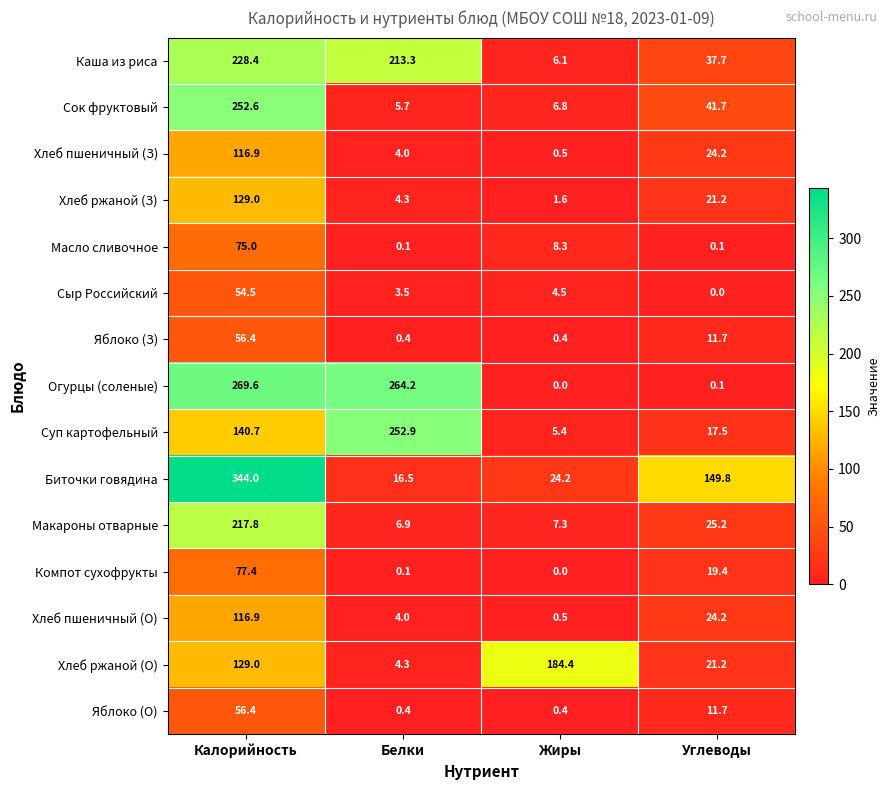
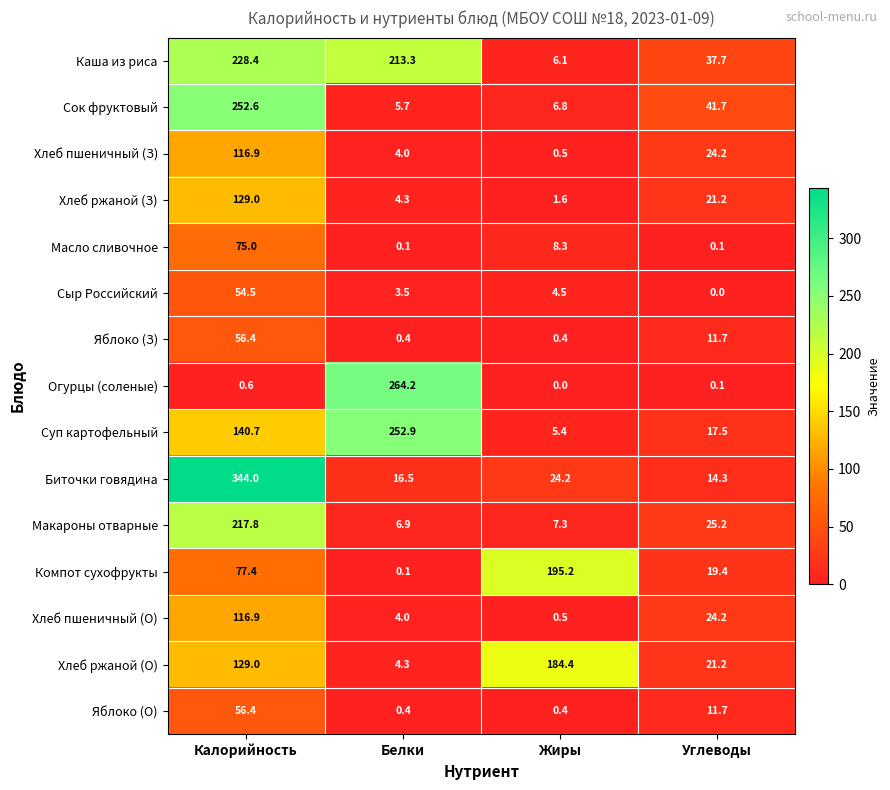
  {
    "Каша из риса": {
      "Калорийность": 228.4,
      "Белки": 213.3,
      "Жиры": 6.1,
      "Углеводы": 37.7
    },
    "Сок фруктовый": {
      "Калорийность": 252.6,
      "Белки": 5.7,
      "Жиры": 6.8,
      "Углеводы": 41.7
    },
    "Хлеб пшеничный (З)": {
      "Калорийность": 116.9,
      "Белки": 4.0,
      "Жиры": 0.5,
      "Углеводы": 24.2
    },
    "Хлеб ржаной (З)": {
      "Калорийность": 129.0,
      "Белки": 4.3,
      "Жиры": 1.6,
      "Углеводы": 21.2
    },
    "Масло сливочное": {
      "Калорийность": 75.0,
      "Белки": 0.1,
      "Жиры": 8.3,
      "Углеводы": 0.1
    },
    "Сыр Российский": {
      "Калорийность": 54.5,
      "Белки": 3.5,
      "Жиры": 4.5,
      "Углеводы": 0.0
    },
    "Яблоко (З)": {
      "Калорийность": 56.4,
      "Белки": 0.4,
      "Жиры": 0.4,
      "Углеводы": 11.7
    },
    "Огурцы (соленые)": {
-     "Калорийность": 269.6,
+     "Калорийность": 0.6,
      "Белки": 264.2,
      "Жиры": 0.0,
      "Углеводы": 0.1
    },
    "Суп картофельный": {
      "Калорийность": 140.7,
      "Белки": 252.9,
      "Жиры": 5.4,
      "Углеводы": 17.5
    },
    "Биточки говядина": {
      "Калорийность": 344.0,
      "Белки": 16.5,
      "Жиры": 24.2,
-     "Углеводы": 149.8
+     "Углеводы": 14.3
    },
    "Макароны отварные": {
      "Калорийность": 217.8,
      "Белки": 6.9,
      "Жиры": 7.3,
      "Углеводы": 25.2
    },
    "Компот сухофрукты": {
      "Калорийность": 77.4,
      "Белки": 0.1,
-     "Жиры": 0.0,
+     "Жиры": 195.2,
      "Углеводы": 19.4
    },
    "Хлеб пшеничный (О)": {
      "Калорийность": 116.9,
      "Белки": 4.0,
      "Жиры": 0.5,
      "Углеводы": 24.2
    },
    "Хлеб ржаной (О)": {
      "Калорийность": 129.0,
      "Белки": 4.3,
      "Жиры": 184.4,
      "Углеводы": 21.2
    },
    "Яблоко (О)": {
      "Калорийность": 56.4,
      "Белки": 0.4,
      "Жиры": 0.4,
      "Углеводы": 11.7
    }
  }
